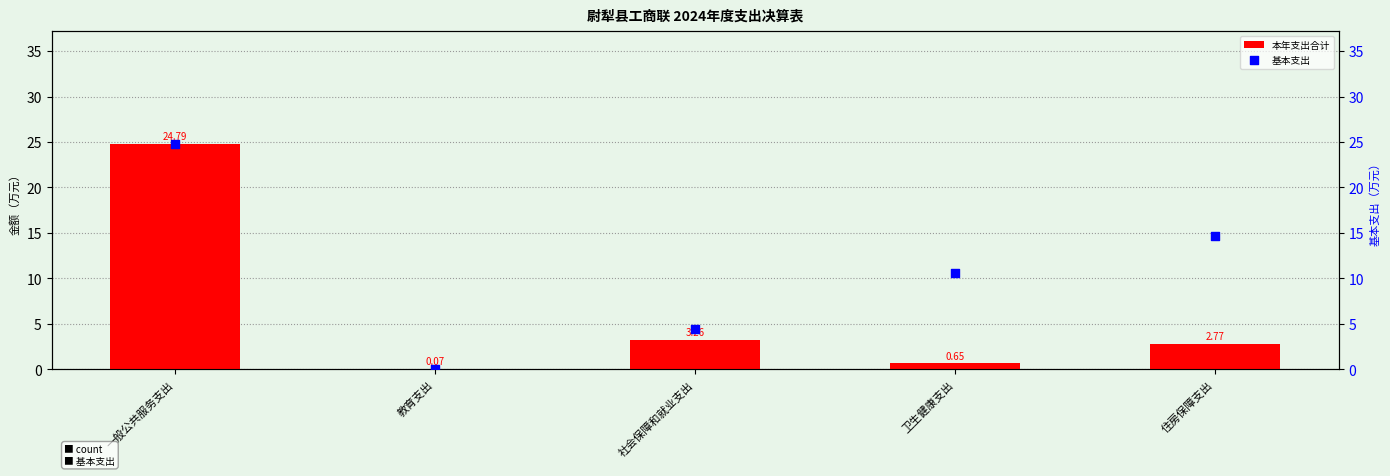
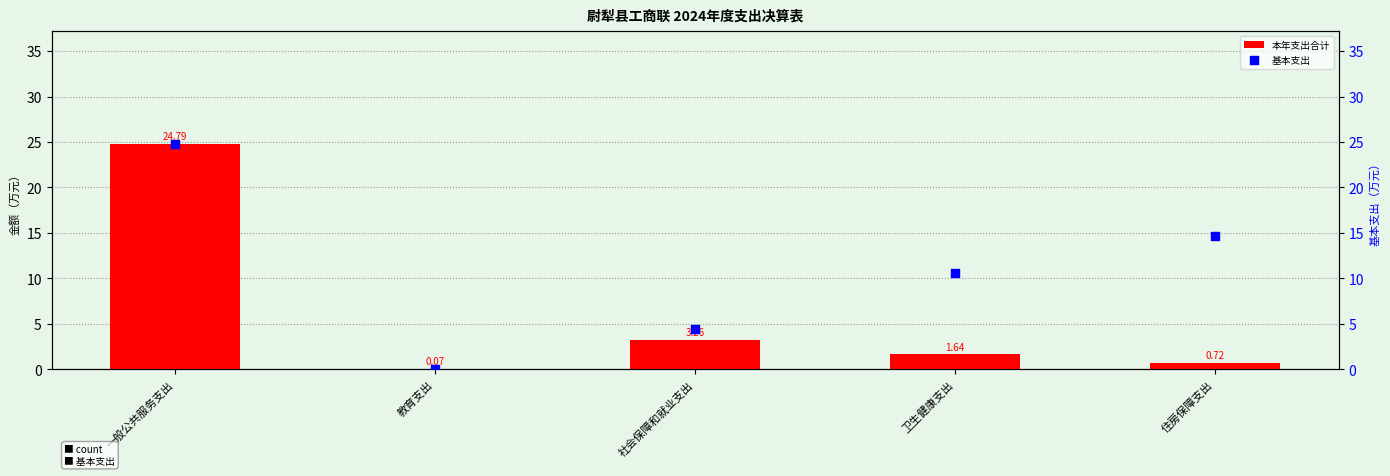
  {
    "本年支出合计": {
      "一般公共服务支出": 24.79,
      "教育支出": 0.07,
-     "卫生健康支出": 0.65,
-     "住房保障支出": 2.77
+     "卫生健康支出": 1.64,
+     "住房保障支出": 0.72
    }
  }
